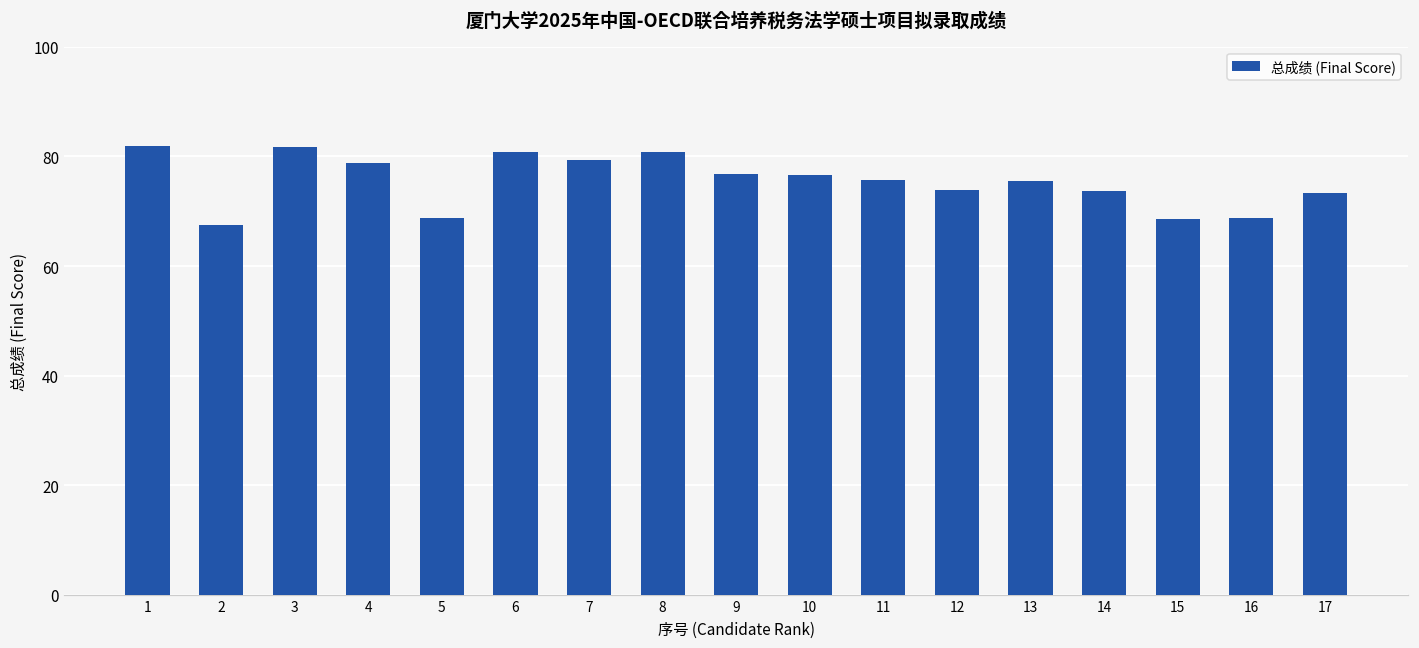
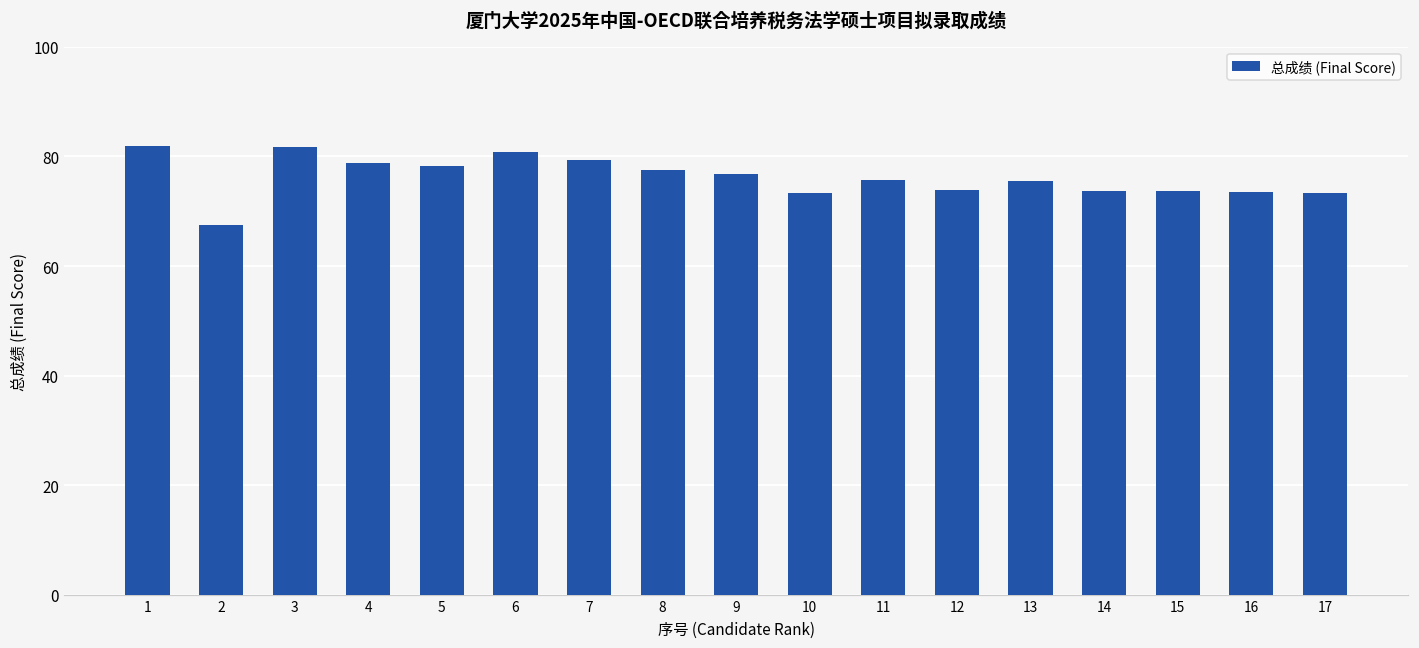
  {
    "1": 82,
    "2": 68,
    "3": 82,
    "4": 79,
-   "5": 69,
+   "5": 78,
    "6": 81,
    "7": 79,
-   "8": 81,
+   "8": 77,
    "9": 77,
-   "10": 77,
+   "10": 73,
    "11": 76,
    "12": 74,
    "13": 75,
    "14": 74,
-   "15": 69,
-   "16": 69,
+   "15": 74,
+   "16": 74,
    "17": 73
  }
